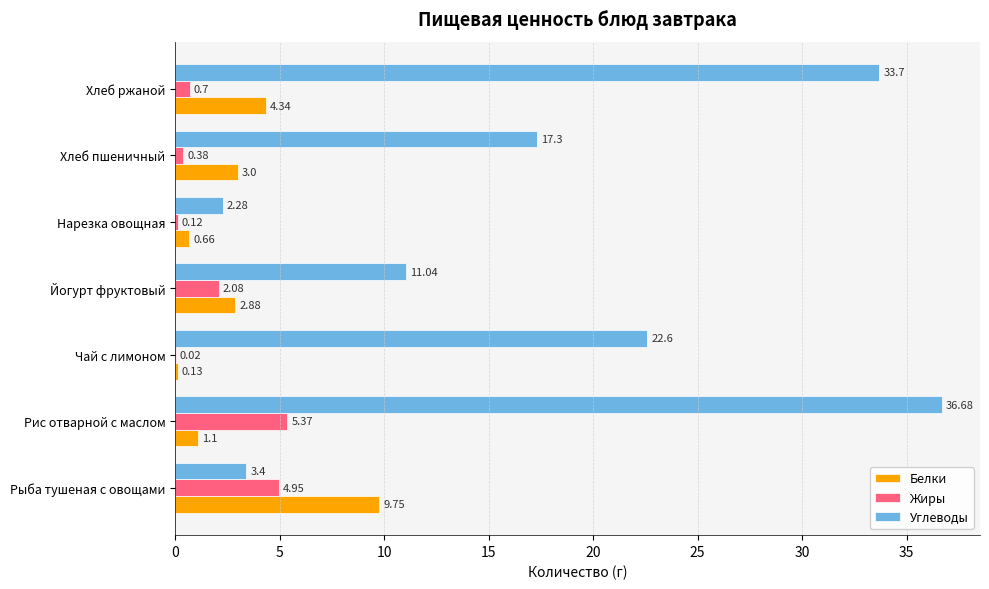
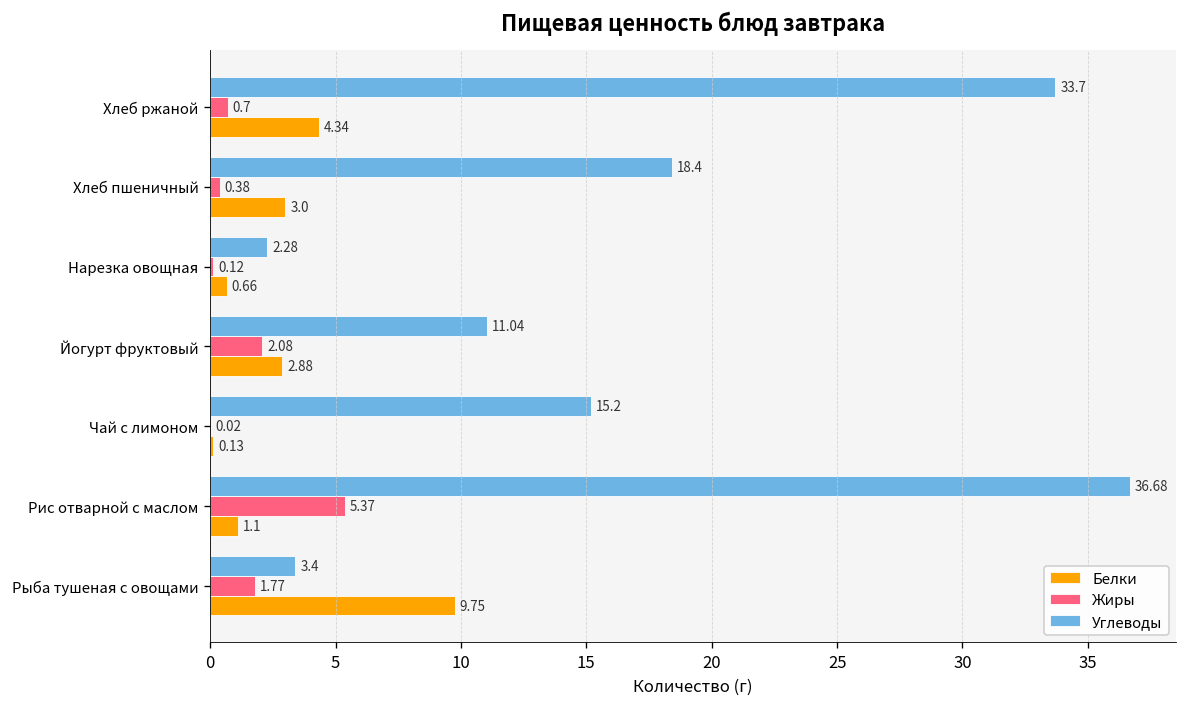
  {
    "Белки": {
      "Хлеб ржаной": 4.34,
      "Хлеб пшеничный": 3.0,
      "Нарезка овощная": 0.66,
      "Йогурт фруктовый": 2.88,
      "Чай с лимоном": 0.13,
      "Рис отварной с маслом": 1.1,
      "Рыба тушеная с овощами": 9.75
    },
    "Жиры": {
      "Хлеб ржаной": 0.7,
      "Хлеб пшеничный": 0.38,
      "Нарезка овощная": 0.12,
      "Йогурт фруктовый": 2.08,
      "Чай с лимоном": 0.02,
      "Рис отварной с маслом": 5.37,
-     "Рыба тушеная с овощами": 4.95
+     "Рыба тушеная с овощами": 1.77
    },
    "Углеводы": {
      "Хлеб ржаной": 33.7,
-     "Хлеб пшеничный": 17.3,
+     "Хлеб пшеничный": 18.4,
      "Нарезка овощная": 2.28,
      "Йогурт фруктовый": 11.04,
-     "Чай с лимоном": 22.6,
+     "Чай с лимоном": 15.2,
      "Рис отварной с маслом": 36.68,
      "Рыба тушеная с овощами": 3.4
    }
  }
